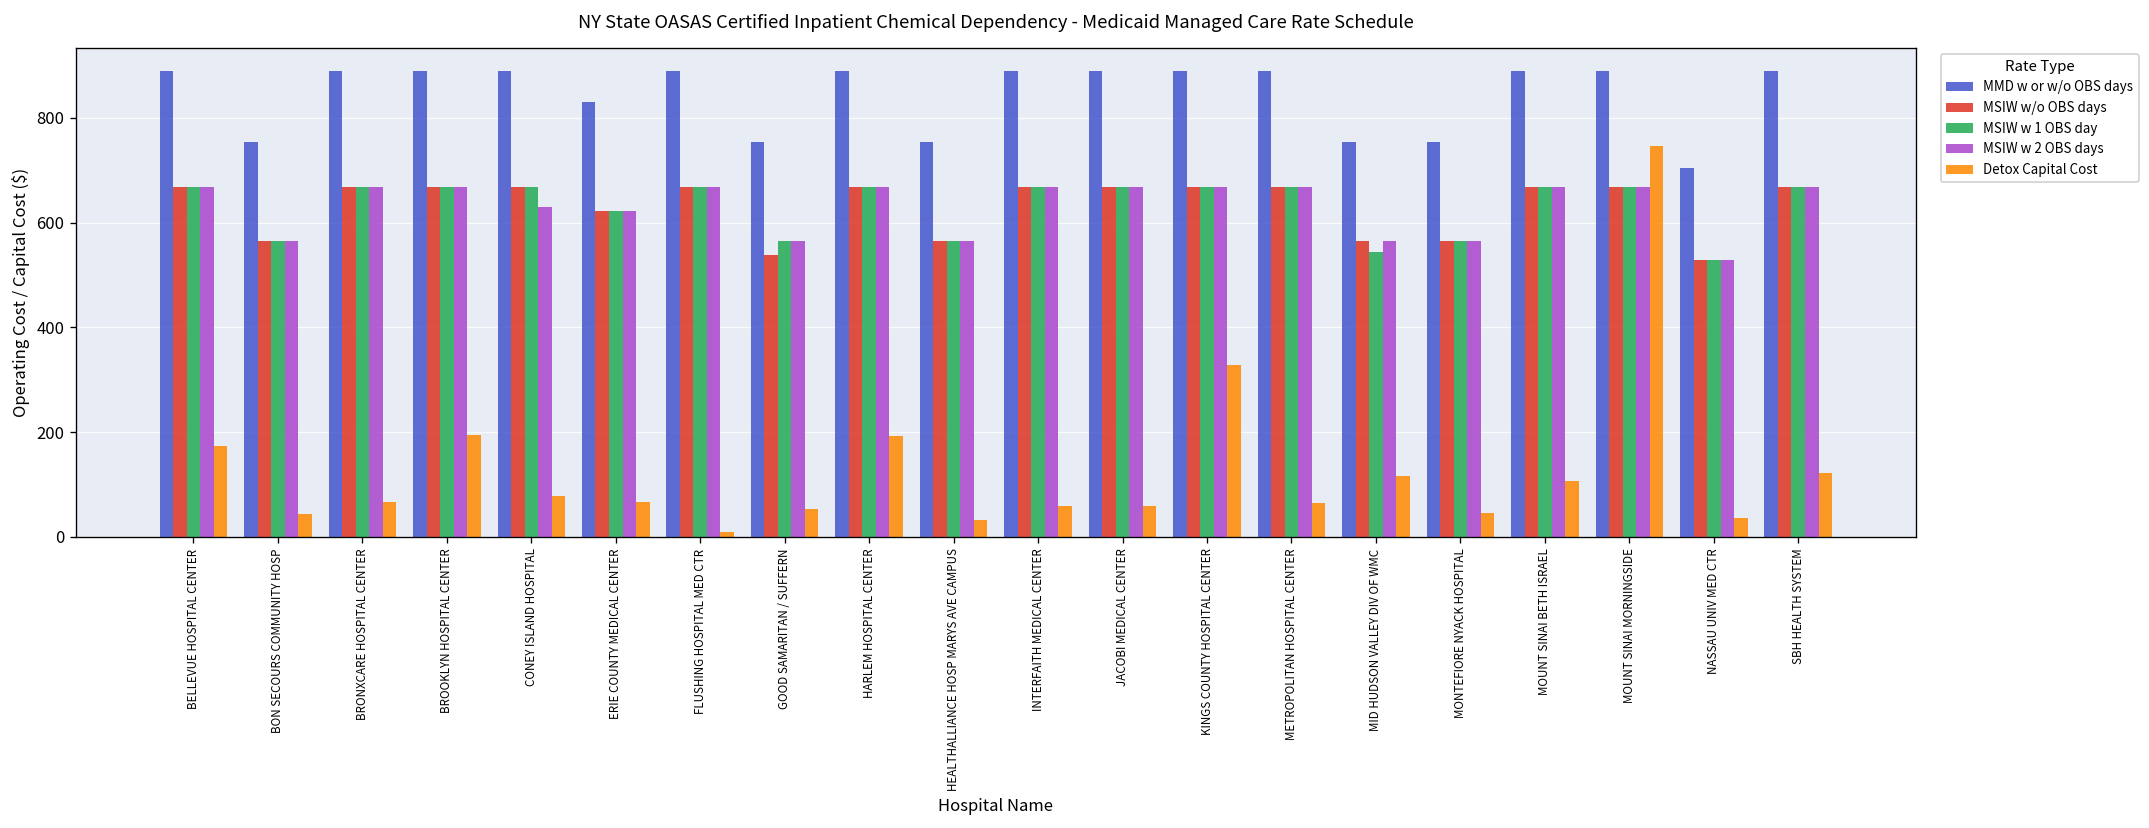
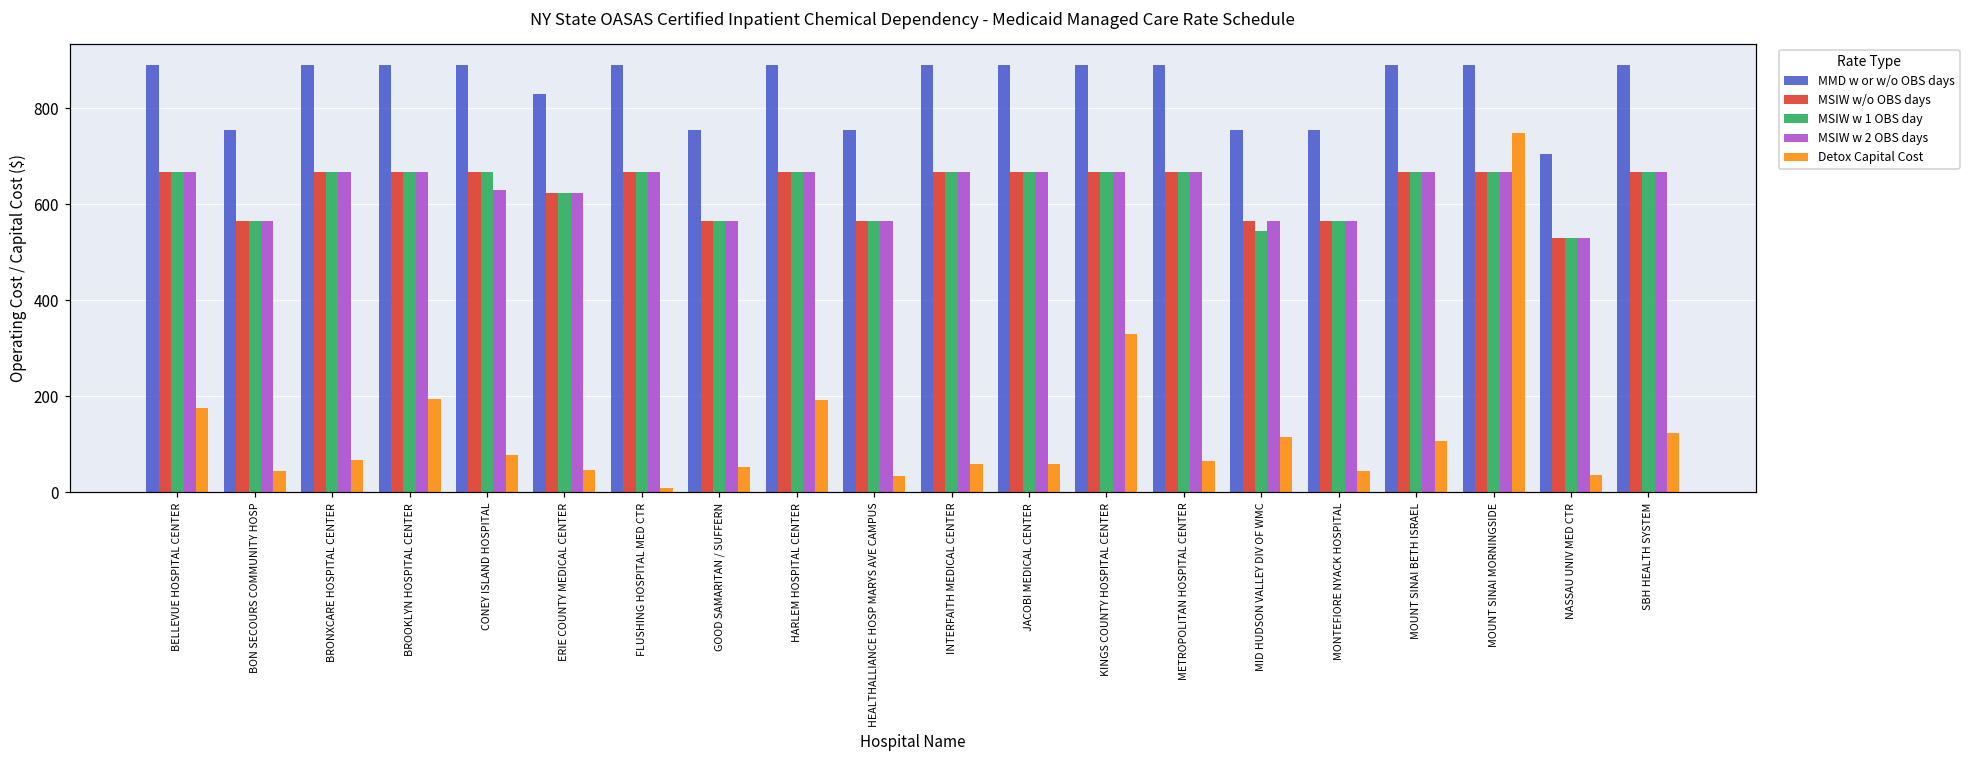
  {
    "MMD w or w/o OBS days": {
      "BELLEVUE HOSPITAL CENTER": 890,
      "BON SECOURS COMMUNITY HOSP": 750,
      "BRONXCARE HOSPITAL CENTER": 890,
      "BROOKLYN HOSPITAL CENTER": 890,
      "CONEY ISLAND HOSPITAL": 890,
      "ERIE COUNTY MEDICAL CENTER": 830,
      "FLUSHING HOSPITAL MED CTR": 890,
      "GOOD SAMARITAN / SUFFERN": 750,
      "HARLEM HOSPITAL CENTER": 890,
      "HEALTHALLIANCE HOSP MARYS AVE CAMPUS": 750,
      "INTERFAITH MEDICAL CENTER": 890,
      "JACOBI MEDICAL CENTER": 890,
      "KINGS COUNTY HOSPITAL CENTER": 890,
      "METROPOLITAN HOSPITAL CENTER": 890,
      "MID HUDSON VALLEY DIV OF WMC": 750,
      "MONTEFIORE NYACK HOSPITAL": 750,
      "MOUNT SINAI BETH ISRAEL": 890,
      "MOUNT SINAI MORNINGSIDE": 890,
      "NASSAU UNIV MED CTR": 700,
      "SBH HEALTH SYSTEM": 890
    },
    "MSIW w/o OBS days": {
      "BELLEVUE HOSPITAL CENTER": 670,
      "BON SECOURS COMMUNITY HOSP": 570,
      "BRONXCARE HOSPITAL CENTER": 670,
      "BROOKLYN HOSPITAL CENTER": 670,
      "CONEY ISLAND HOSPITAL": 670,
      "ERIE COUNTY MEDICAL CENTER": 620,
      "FLUSHING HOSPITAL MED CTR": 670,
-     "GOOD SAMARITAN / SUFFERN": 540,
+     "GOOD SAMARITAN / SUFFERN": 570,
      "HARLEM HOSPITAL CENTER": 670,
      "HEALTHALLIANCE HOSP MARYS AVE CAMPUS": 570,
      "INTERFAITH MEDICAL CENTER": 670,
      "JACOBI MEDICAL CENTER": 670,
      "KINGS COUNTY HOSPITAL CENTER": 670,
      "METROPOLITAN HOSPITAL CENTER": 670,
      "MID HUDSON VALLEY DIV OF WMC": 570,
      "MONTEFIORE NYACK HOSPITAL": 570,
      "MOUNT SINAI BETH ISRAEL": 670,
      "MOUNT SINAI MORNINGSIDE": 670,
      "NASSAU UNIV MED CTR": 530,
      "SBH HEALTH SYSTEM": 670
    },
    "MSIW w 1 OBS day": {
      "BELLEVUE HOSPITAL CENTER": 670,
      "BON SECOURS COMMUNITY HOSP": 570,
      "BRONXCARE HOSPITAL CENTER": 670,
      "BROOKLYN HOSPITAL CENTER": 670,
      "CONEY ISLAND HOSPITAL": 670,
      "ERIE COUNTY MEDICAL CENTER": 620,
      "FLUSHING HOSPITAL MED CTR": 670,
      "GOOD SAMARITAN / SUFFERN": 570,
      "HARLEM HOSPITAL CENTER": 670,
      "HEALTHALLIANCE HOSP MARYS AVE CAMPUS": 570,
      "INTERFAITH MEDICAL CENTER": 670,
      "JACOBI MEDICAL CENTER": 670,
      "KINGS COUNTY HOSPITAL CENTER": 670,
      "METROPOLITAN HOSPITAL CENTER": 670,
      "MID HUDSON VALLEY DIV OF WMC": 540,
      "MONTEFIORE NYACK HOSPITAL": 570,
      "MOUNT SINAI BETH ISRAEL": 670,
      "MOUNT SINAI MORNINGSIDE": 670,
      "NASSAU UNIV MED CTR": 530,
      "SBH HEALTH SYSTEM": 670
    },
    "MSIW w 2 OBS days": {
      "BELLEVUE HOSPITAL CENTER": 670,
      "BON SECOURS COMMUNITY HOSP": 570,
      "BRONXCARE HOSPITAL CENTER": 670,
      "BROOKLYN HOSPITAL CENTER": 670,
      "CONEY ISLAND HOSPITAL": 630,
      "ERIE COUNTY MEDICAL CENTER": 620,
      "FLUSHING HOSPITAL MED CTR": 670,
      "GOOD SAMARITAN / SUFFERN": 570,
      "HARLEM HOSPITAL CENTER": 670,
      "HEALTHALLIANCE HOSP MARYS AVE CAMPUS": 570,
      "INTERFAITH MEDICAL CENTER": 670,
      "JACOBI MEDICAL CENTER": 670,
      "KINGS COUNTY HOSPITAL CENTER": 670,
      "METROPOLITAN HOSPITAL CENTER": 670,
      "MID HUDSON VALLEY DIV OF WMC": 570,
      "MONTEFIORE NYACK HOSPITAL": 570,
      "MOUNT SINAI BETH ISRAEL": 670,
      "MOUNT SINAI MORNINGSIDE": 670,
      "NASSAU UNIV MED CTR": 530,
      "SBH HEALTH SYSTEM": 670
    },
    "Detox Capital Cost": {
      "BELLEVUE HOSPITAL CENTER": 170,
      "BON SECOURS COMMUNITY HOSP": 40,
      "BRONXCARE HOSPITAL CENTER": 70,
      "BROOKLYN HOSPITAL CENTER": 190,
      "CONEY ISLAND HOSPITAL": 80,
-     "ERIE COUNTY MEDICAL CENTER": 70,
+     "ERIE COUNTY MEDICAL CENTER": 50,
      "FLUSHING HOSPITAL MED CTR": 10,
      "GOOD SAMARITAN / SUFFERN": 50,
      "HARLEM HOSPITAL CENTER": 190,
      "HEALTHALLIANCE HOSP MARYS AVE CAMPUS": 30,
      "INTERFAITH MEDICAL CENTER": 60,
      "JACOBI MEDICAL CENTER": 60,
      "KINGS COUNTY HOSPITAL CENTER": 330,
      "METROPOLITAN HOSPITAL CENTER": 70,
      "MID HUDSON VALLEY DIV OF WMC": 120,
      "MONTEFIORE NYACK HOSPITAL": 40,
      "MOUNT SINAI BETH ISRAEL": 110,
      "MOUNT SINAI MORNINGSIDE": 750,
      "NASSAU UNIV MED CTR": 40,
      "SBH HEALTH SYSTEM": 120
    }
  }
